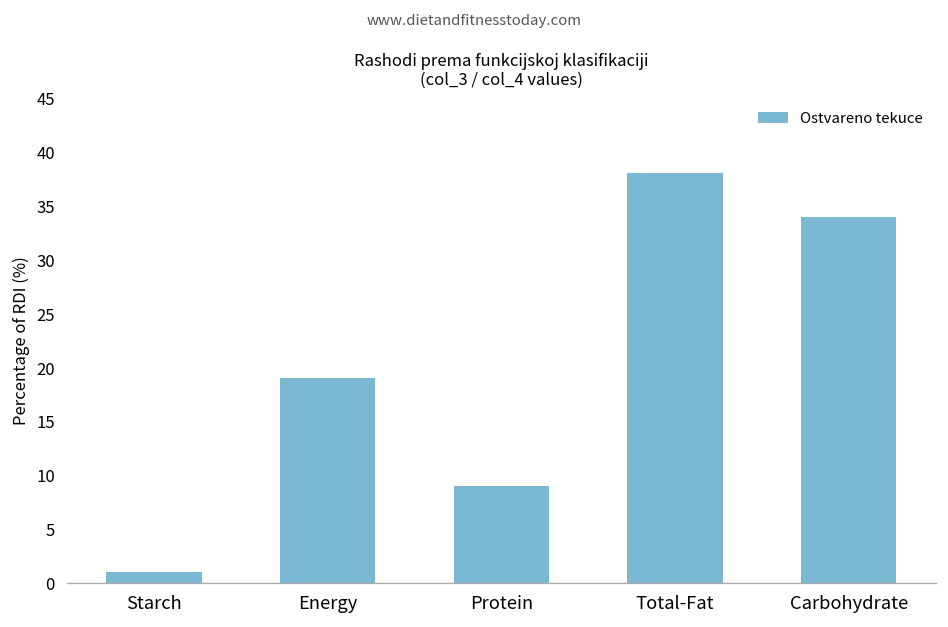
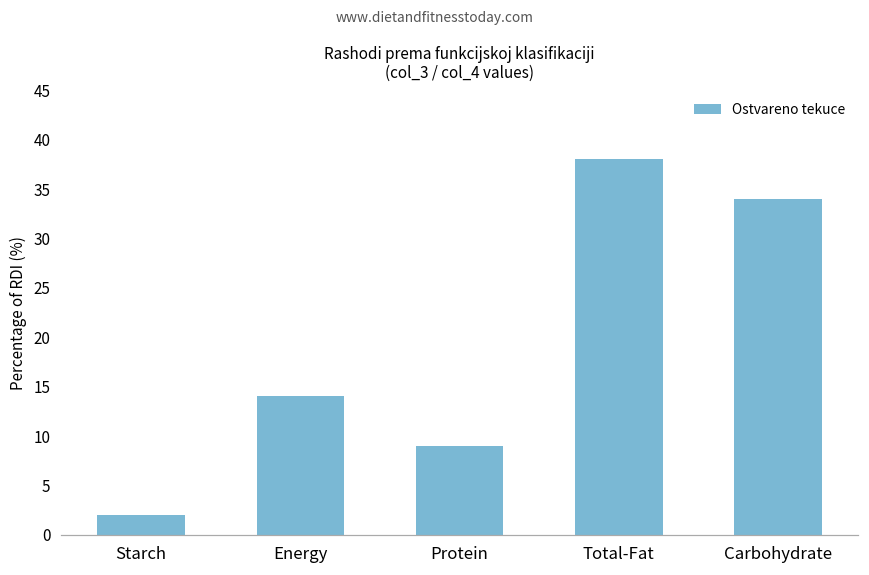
  {
-   "Starch": 1,
-   "Energy": 19,
+   "Starch": 2,
+   "Energy": 14,
    "Protein": 9,
    "Total-Fat": 38,
    "Carbohydrate": 34
  }
